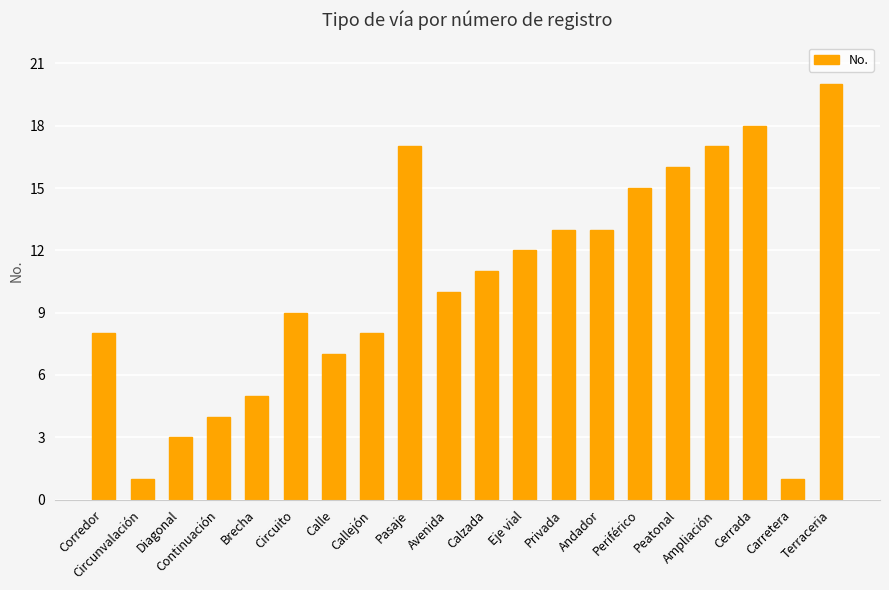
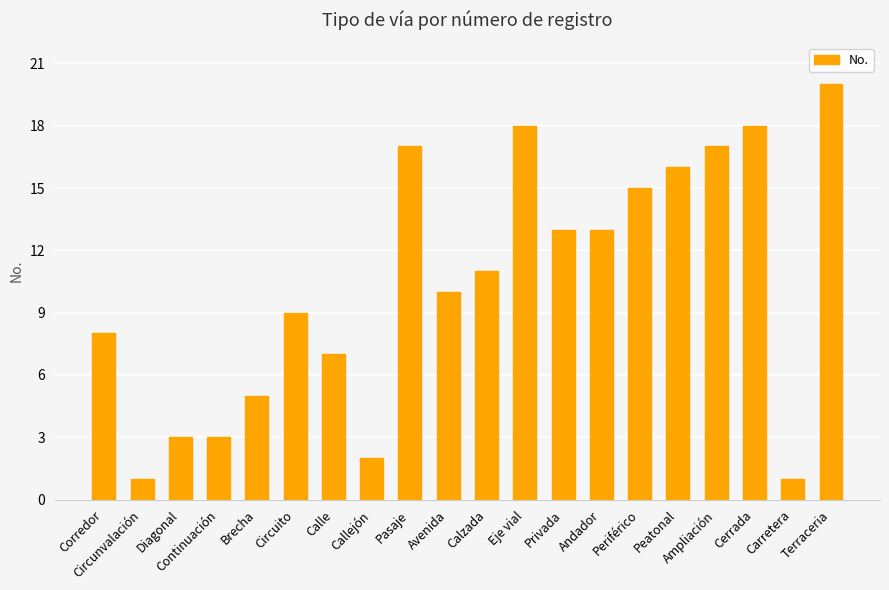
  {
    "Corredor": 8,
    "Circunvalación": 1,
    "Diagonal": 3,
-   "Continuación": 4,
+   "Continuación": 3,
    "Brecha": 5,
    "Circuito": 9,
    "Calle": 7,
-   "Callejón": 8,
+   "Callejón": 2,
    "Pasaje": 17,
    "Avenida": 10,
    "Calzada": 11,
-   "Eje vial": 12,
+   "Eje vial": 18,
    "Privada": 13,
    "Andador": 13,
    "Periférico": 15,
    "Peatonal": 16,
    "Ampliación": 17,
    "Cerrada": 18,
    "Carretera": 1,
    "Terraceria": 20
  }
